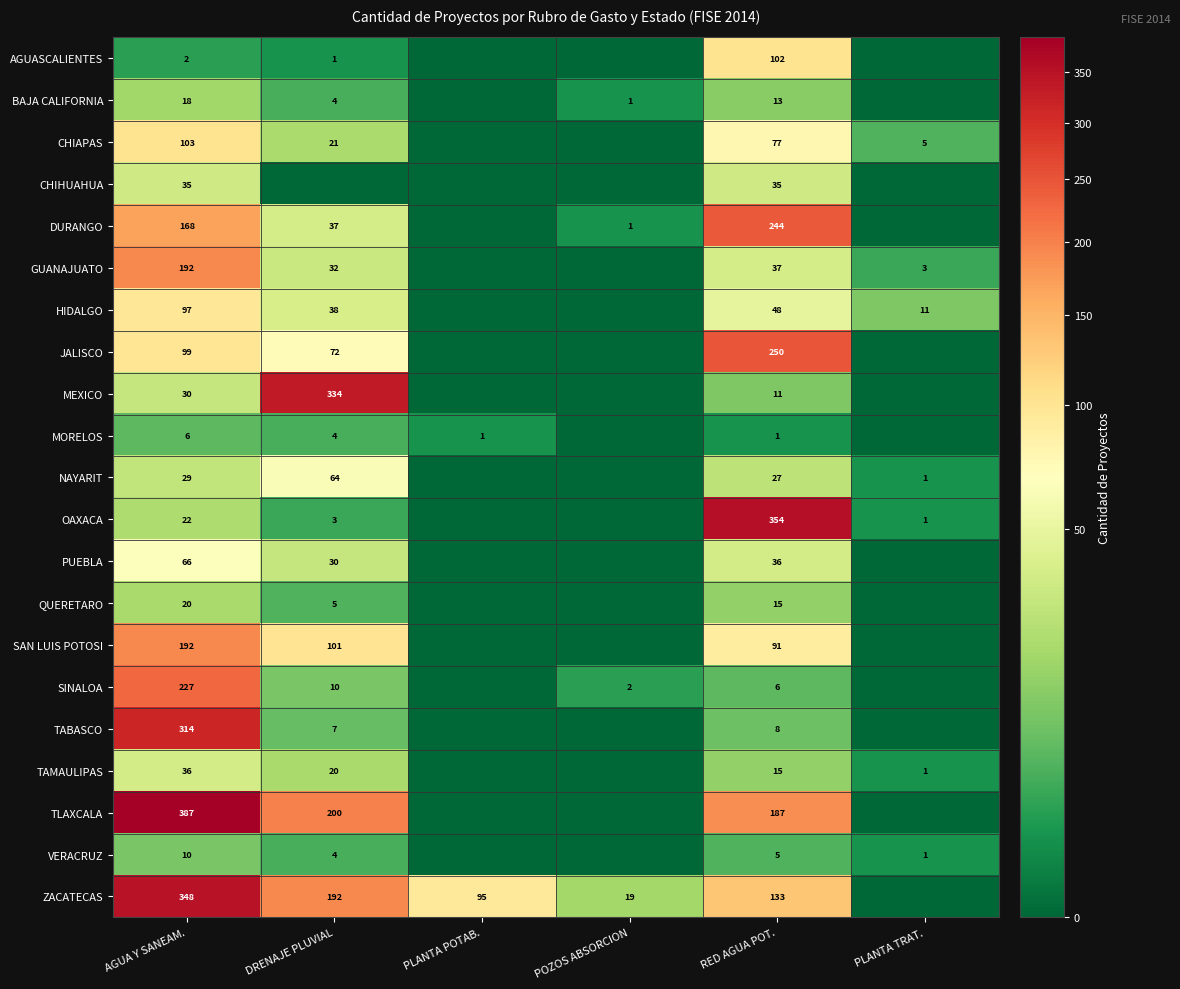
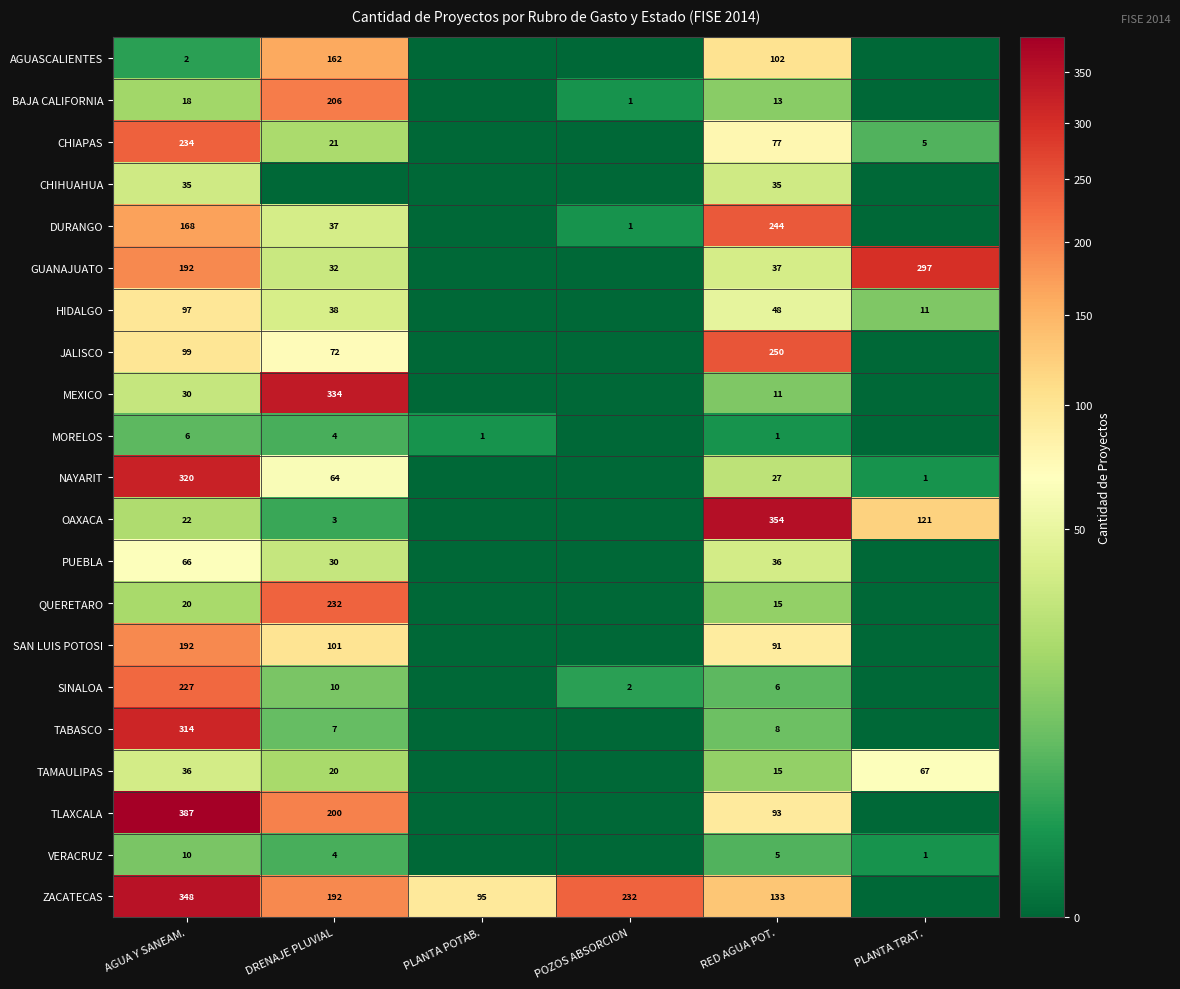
  {
    "AGUASCALIENTES": {
      "AGUA Y SANEAM.": 2,
-     "DRENAJE PLUVIAL": 1,
+     "DRENAJE PLUVIAL": 162,
      "RED AGUA POT.": 102
    },
    "BAJA CALIFORNIA": {
      "AGUA Y SANEAM.": 18,
-     "DRENAJE PLUVIAL": 4,
+     "DRENAJE PLUVIAL": 206,
      "POZOS ABSORCION": 1,
      "RED AGUA POT.": 13
    },
    "CHIAPAS": {
-     "AGUA Y SANEAM.": 103,
+     "AGUA Y SANEAM.": 234,
      "DRENAJE PLUVIAL": 21,
      "RED AGUA POT.": 77,
      "PLANTA TRAT.": 5
    },
    "CHIHUAHUA": {
      "AGUA Y SANEAM.": 35,
      "RED AGUA POT.": 35
    },
    "DURANGO": {
      "AGUA Y SANEAM.": 168,
      "DRENAJE PLUVIAL": 37,
      "POZOS ABSORCION": 1,
      "RED AGUA POT.": 244
    },
    "GUANAJUATO": {
      "AGUA Y SANEAM.": 192,
      "DRENAJE PLUVIAL": 32,
      "RED AGUA POT.": 37,
-     "PLANTA TRAT.": 3
+     "PLANTA TRAT.": 297
    },
    "HIDALGO": {
      "AGUA Y SANEAM.": 97,
      "DRENAJE PLUVIAL": 38,
      "RED AGUA POT.": 48,
      "PLANTA TRAT.": 11
    },
    "JALISCO": {
      "AGUA Y SANEAM.": 99,
      "DRENAJE PLUVIAL": 72,
      "RED AGUA POT.": 250
    },
    "MEXICO": {
      "AGUA Y SANEAM.": 30,
      "DRENAJE PLUVIAL": 334,
      "RED AGUA POT.": 11
    },
    "MORELOS": {
      "AGUA Y SANEAM.": 6,
      "DRENAJE PLUVIAL": 4,
      "PLANTA POTAB.": 1,
      "RED AGUA POT.": 1
    },
    "NAYARIT": {
-     "AGUA Y SANEAM.": 29,
+     "AGUA Y SANEAM.": 320,
      "DRENAJE PLUVIAL": 64,
      "RED AGUA POT.": 27,
      "PLANTA TRAT.": 1
    },
    "OAXACA": {
      "AGUA Y SANEAM.": 22,
      "DRENAJE PLUVIAL": 3,
      "RED AGUA POT.": 354,
-     "PLANTA TRAT.": 1
+     "PLANTA TRAT.": 121
    },
    "PUEBLA": {
      "AGUA Y SANEAM.": 66,
      "DRENAJE PLUVIAL": 30,
      "RED AGUA POT.": 36
    },
    "QUERETARO": {
      "AGUA Y SANEAM.": 20,
-     "DRENAJE PLUVIAL": 5,
+     "DRENAJE PLUVIAL": 232,
      "RED AGUA POT.": 15
    },
    "SAN LUIS POTOSI": {
      "AGUA Y SANEAM.": 192,
      "DRENAJE PLUVIAL": 101,
      "RED AGUA POT.": 91
    },
    "SINALOA": {
      "AGUA Y SANEAM.": 227,
      "DRENAJE PLUVIAL": 10,
      "POZOS ABSORCION": 2,
      "RED AGUA POT.": 6
    },
    "TABASCO": {
      "AGUA Y SANEAM.": 314,
      "DRENAJE PLUVIAL": 7,
      "RED AGUA POT.": 8
    },
    "TAMAULIPAS": {
      "AGUA Y SANEAM.": 36,
      "DRENAJE PLUVIAL": 20,
      "RED AGUA POT.": 15,
-     "PLANTA TRAT.": 1
+     "PLANTA TRAT.": 67
    },
    "TLAXCALA": {
      "AGUA Y SANEAM.": 387,
      "DRENAJE PLUVIAL": 200,
-     "RED AGUA POT.": 187
+     "RED AGUA POT.": 93
    },
    "VERACRUZ": {
      "AGUA Y SANEAM.": 10,
      "DRENAJE PLUVIAL": 4,
      "RED AGUA POT.": 5,
      "PLANTA TRAT.": 1
    },
    "ZACATECAS": {
      "AGUA Y SANEAM.": 348,
      "DRENAJE PLUVIAL": 192,
      "PLANTA POTAB.": 95,
-     "POZOS ABSORCION": 19,
+     "POZOS ABSORCION": 232,
      "RED AGUA POT.": 133
    }
  }
